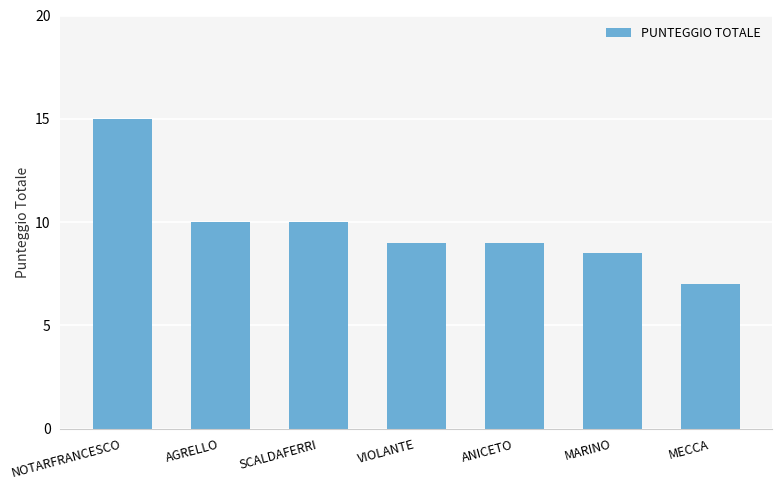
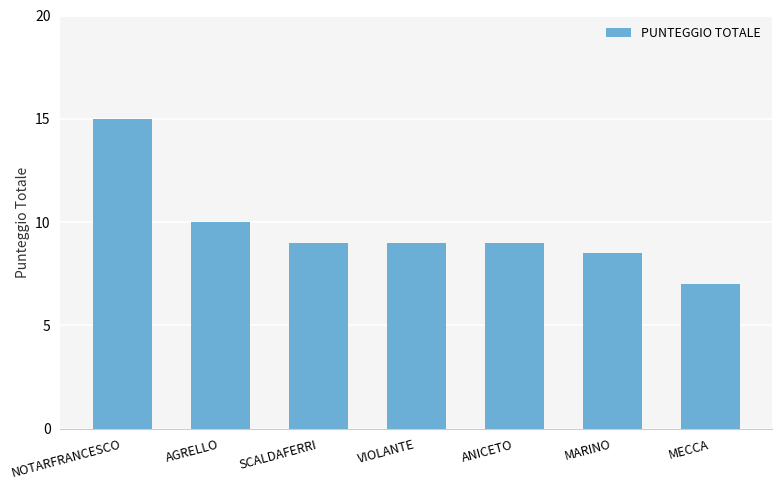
  {
    "NOTARFRANCESCO": 15,
    "AGRELLO": 10,
-   "SCALDAFERRI": 10,
+   "SCALDAFERRI": 9,
    "VIOLANTE": 9,
    "ANICETO": 9,
    "MARINO": 8.5,
    "MECCA": 7
  }
